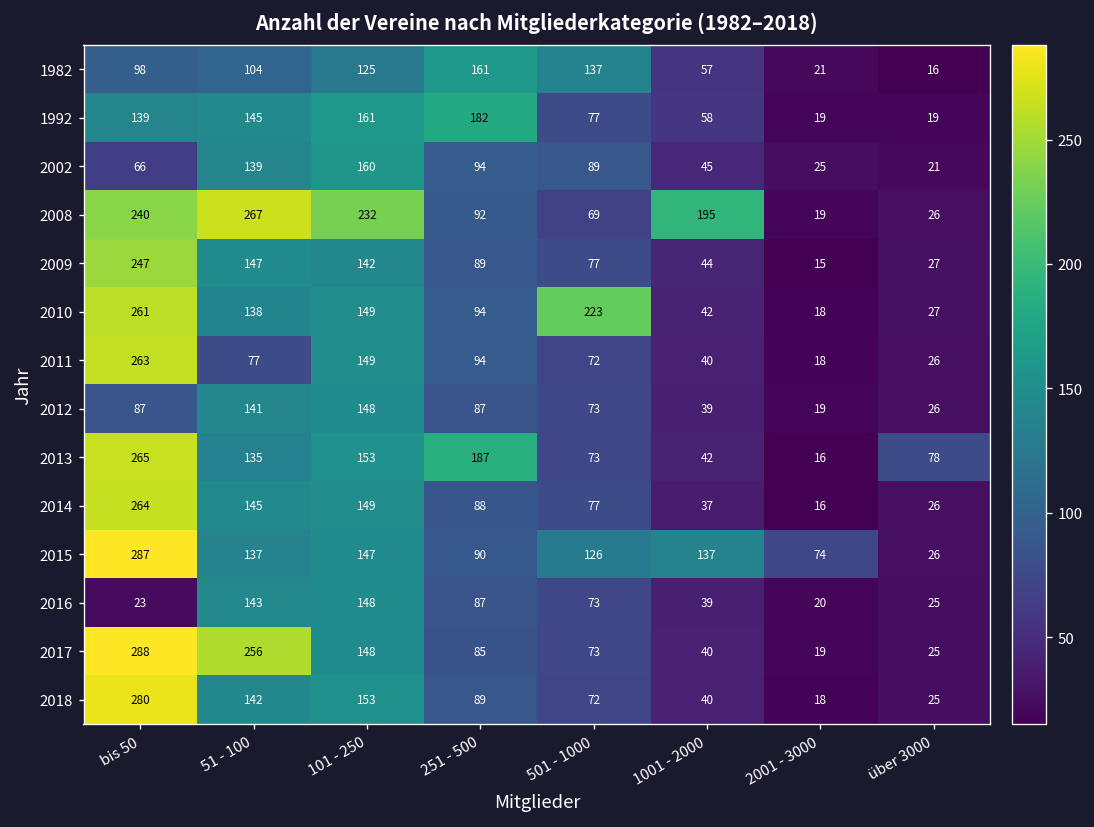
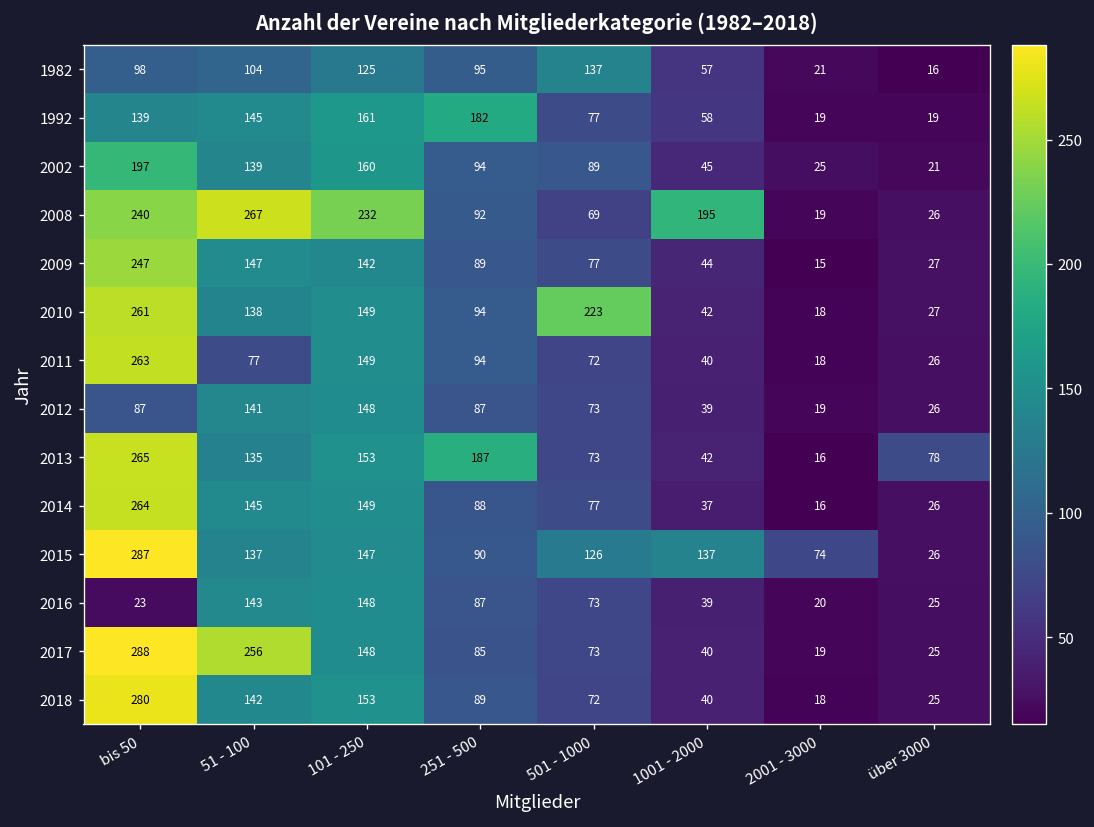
  {
    "1982": {
      "bis 50": 98,
      "51 - 100": 104,
      "101 - 250": 125,
-     "251 - 500": 161,
+     "251 - 500": 95,
      "501 - 1000": 137,
      "1001 - 2000": 57,
      "2001 - 3000": 21,
      "über 3000": 16
    },
    "1992": {
      "bis 50": 139,
      "51 - 100": 145,
      "101 - 250": 161,
      "251 - 500": 182,
      "501 - 1000": 77,
      "1001 - 2000": 58,
      "2001 - 3000": 19,
      "über 3000": 19
    },
    "2002": {
-     "bis 50": 66,
+     "bis 50": 197,
      "51 - 100": 139,
      "101 - 250": 160,
      "251 - 500": 94,
      "501 - 1000": 89,
      "1001 - 2000": 45,
      "2001 - 3000": 25,
      "über 3000": 21
    },
    "2008": {
      "bis 50": 240,
      "51 - 100": 267,
      "101 - 250": 232,
      "251 - 500": 92,
      "501 - 1000": 69,
      "1001 - 2000": 195,
      "2001 - 3000": 19,
      "über 3000": 26
    },
    "2009": {
      "bis 50": 247,
      "51 - 100": 147,
      "101 - 250": 142,
      "251 - 500": 89,
      "501 - 1000": 77,
      "1001 - 2000": 44,
      "2001 - 3000": 15,
      "über 3000": 27
    },
    "2010": {
      "bis 50": 261,
      "51 - 100": 138,
      "101 - 250": 149,
      "251 - 500": 94,
      "501 - 1000": 223,
      "1001 - 2000": 42,
      "2001 - 3000": 18,
      "über 3000": 27
    },
    "2011": {
      "bis 50": 263,
      "51 - 100": 77,
      "101 - 250": 149,
      "251 - 500": 94,
      "501 - 1000": 72,
      "1001 - 2000": 40,
      "2001 - 3000": 18,
      "über 3000": 26
    },
    "2012": {
      "bis 50": 87,
      "51 - 100": 141,
      "101 - 250": 148,
      "251 - 500": 87,
      "501 - 1000": 73,
      "1001 - 2000": 39,
      "2001 - 3000": 19,
      "über 3000": 26
    },
    "2013": {
      "bis 50": 265,
      "51 - 100": 135,
      "101 - 250": 153,
      "251 - 500": 187,
      "501 - 1000": 73,
      "1001 - 2000": 42,
      "2001 - 3000": 16,
      "über 3000": 78
    },
    "2014": {
      "bis 50": 264,
      "51 - 100": 145,
      "101 - 250": 149,
      "251 - 500": 88,
      "501 - 1000": 77,
      "1001 - 2000": 37,
      "2001 - 3000": 16,
      "über 3000": 26
    },
    "2015": {
      "bis 50": 287,
      "51 - 100": 137,
      "101 - 250": 147,
      "251 - 500": 90,
      "501 - 1000": 126,
      "1001 - 2000": 137,
      "2001 - 3000": 74,
      "über 3000": 26
    },
    "2016": {
      "bis 50": 23,
      "51 - 100": 143,
      "101 - 250": 148,
      "251 - 500": 87,
      "501 - 1000": 73,
      "1001 - 2000": 39,
      "2001 - 3000": 20,
      "über 3000": 25
    },
    "2017": {
      "bis 50": 288,
      "51 - 100": 256,
      "101 - 250": 148,
      "251 - 500": 85,
      "501 - 1000": 73,
      "1001 - 2000": 40,
      "2001 - 3000": 19,
      "über 3000": 25
    },
    "2018": {
      "bis 50": 280,
      "51 - 100": 142,
      "101 - 250": 153,
      "251 - 500": 89,
      "501 - 1000": 72,
      "1001 - 2000": 40,
      "2001 - 3000": 18,
      "über 3000": 25
    }
  }
